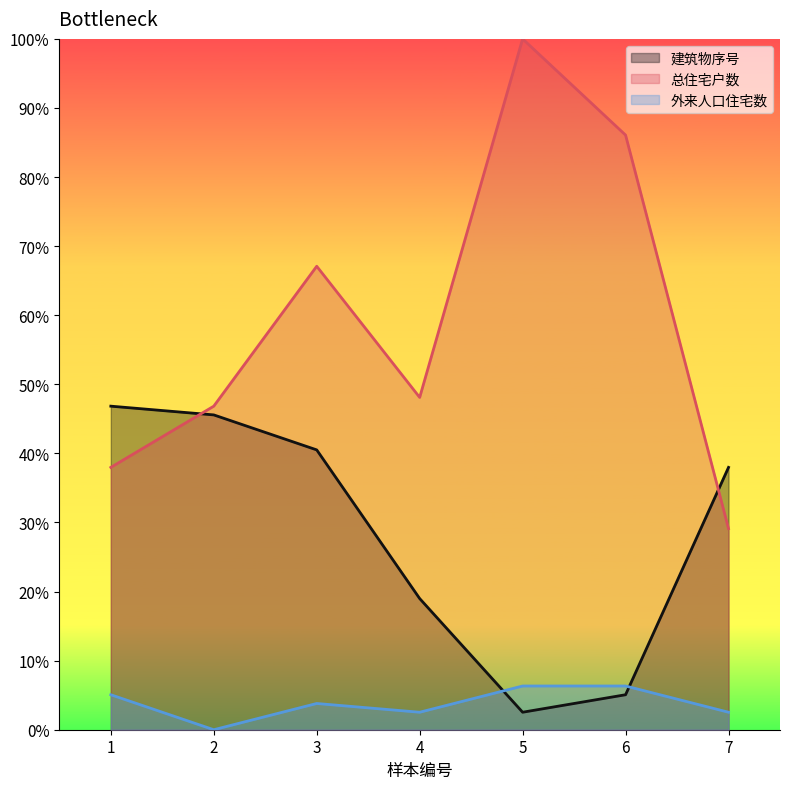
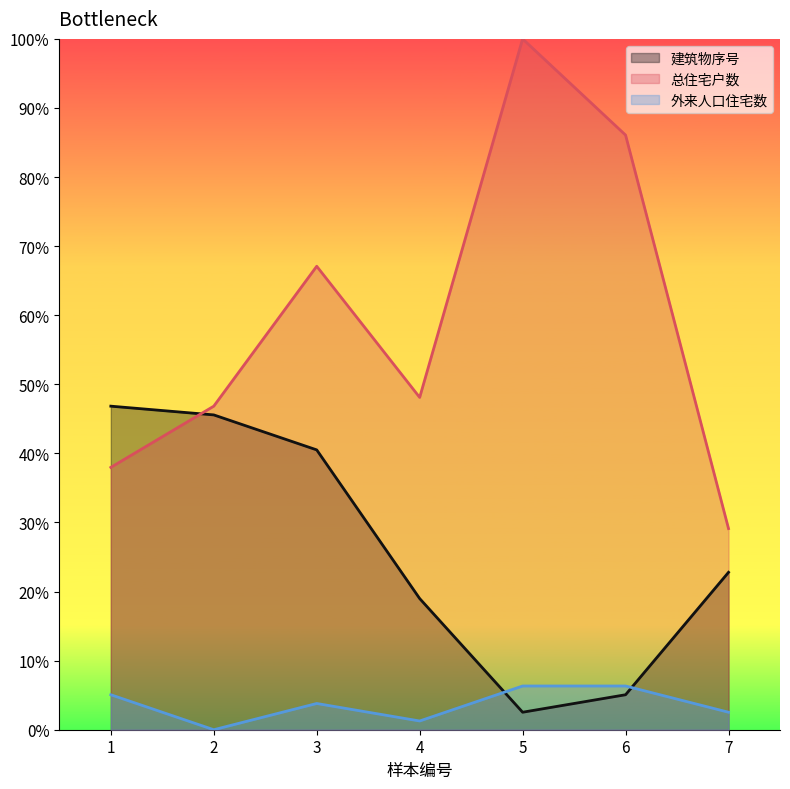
  {
    "建筑物序号": {
      "1": "47%",
      "2": "46%",
      "3": "41%",
      "4": "19%",
      "5": "3%",
      "6": "5%",
-     "7": "38%"
+     "7": "23%"
    },
    "总住宅户数": {
      "1": "38%",
      "2": "47%",
      "3": "67%",
      "4": "48%",
      "5": "100%",
      "6": "86%",
      "7": "29%"
    },
    "外来人口住宅数": {
      "1": "5%",
      "2": "0%",
      "3": "4%",
-     "4": "3%",
+     "4": "1%",
      "5": "6%",
      "6": "6%",
      "7": "3%"
    }
  }
